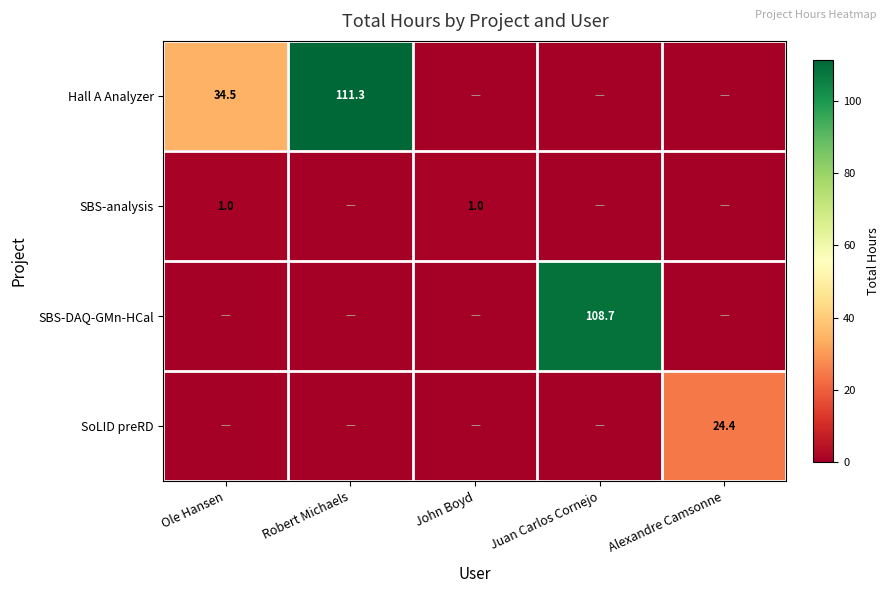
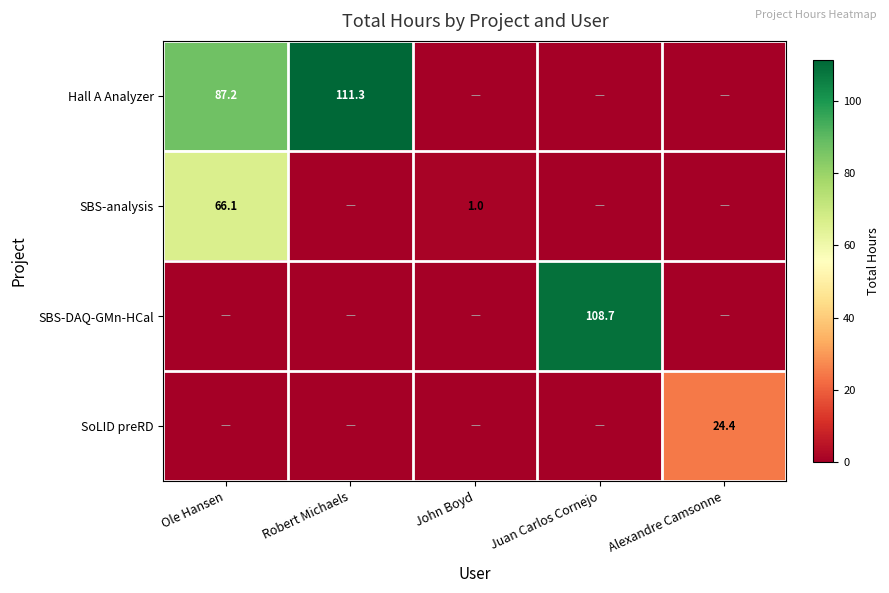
  {
    "Hall A Analyzer": {
-     "Ole Hansen": 34.5,
+     "Ole Hansen": 87.2,
      "Robert Michaels": 111.3
    },
    "SBS-analysis": {
-     "Ole Hansen": 1.0,
+     "Ole Hansen": 66.1,
      "John Boyd": 1.0
    },
    "SBS-DAQ-GMn-HCal": {
      "Juan Carlos Cornejo": 108.7
    },
    "SoLID preRD": {
      "Alexandre Camsonne": 24.4
    }
  }
